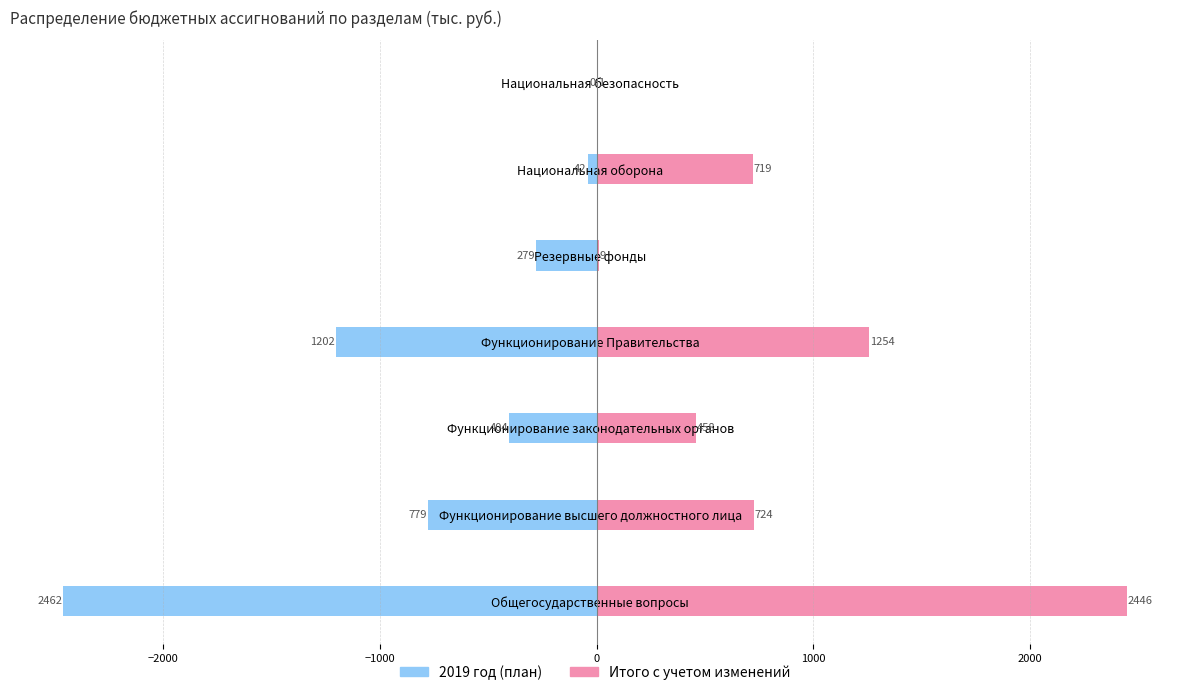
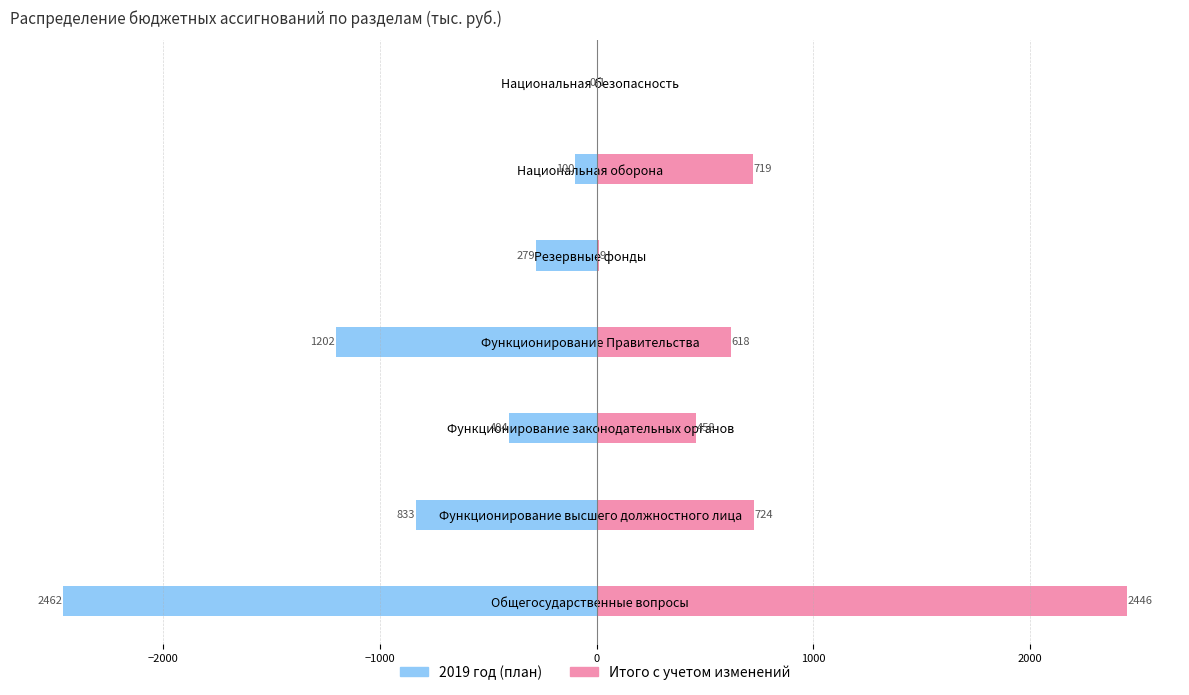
  {
    "2019 год (план)": {
      "Национальная безопасность": 0,
-     "Национальная оборона": 42,
-     "Функционирование высшего должностного лица": 779
+     "Национальная оборона": 100,
+     "Функционирование высшего должностного лица": 833
    },
    "Итого с учетом изменений": {
      "Национальная безопасность": 1,
      "Национальная оборона": 719,
      "Резервные фонды": 9,
-     "Функционирование Правительства": 1254,
+     "Функционирование Правительства": 618,
      "Функционирование законодательных органов": 458,
      "Функционирование высшего должностного лица": 724,
      "Общегосударственные вопросы": 2446
    }
  }
